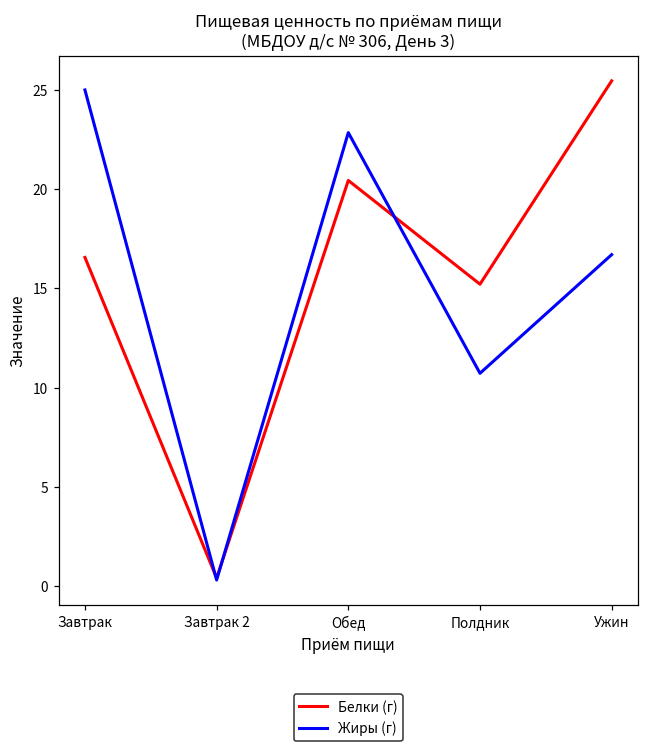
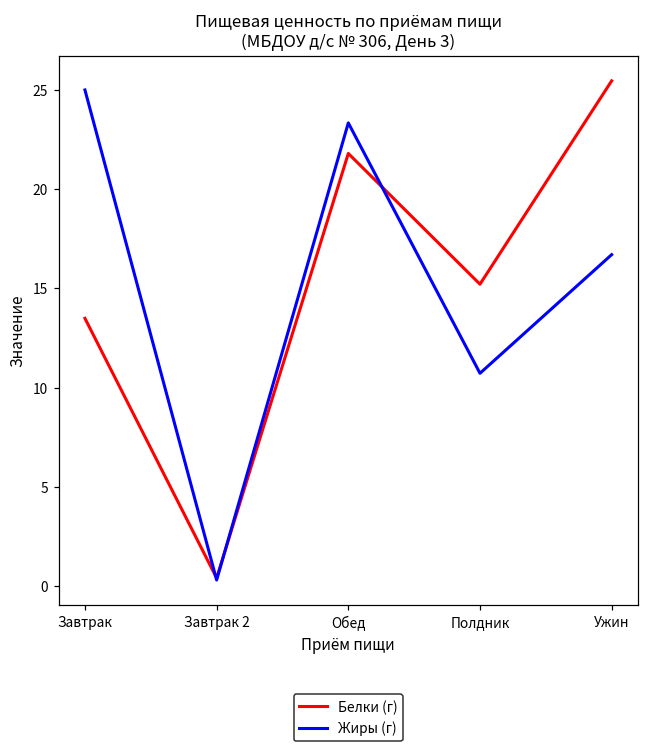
  {
    "Белки (г)": {
-     "Завтрак": 16.6,
-     "Обед": 20.4,
+     "Завтрак": 13.5,
+     "Обед": 21.8,
      "Полдник": 15.2,
      "Ужин": 25.5
    },
    "Жиры (г)": {
      "Завтрак": 25.0,
-     "Обед": 22.9,
+     "Обед": 23.3,
      "Полдник": 10.7,
      "Ужин": 16.7
    }
  }
